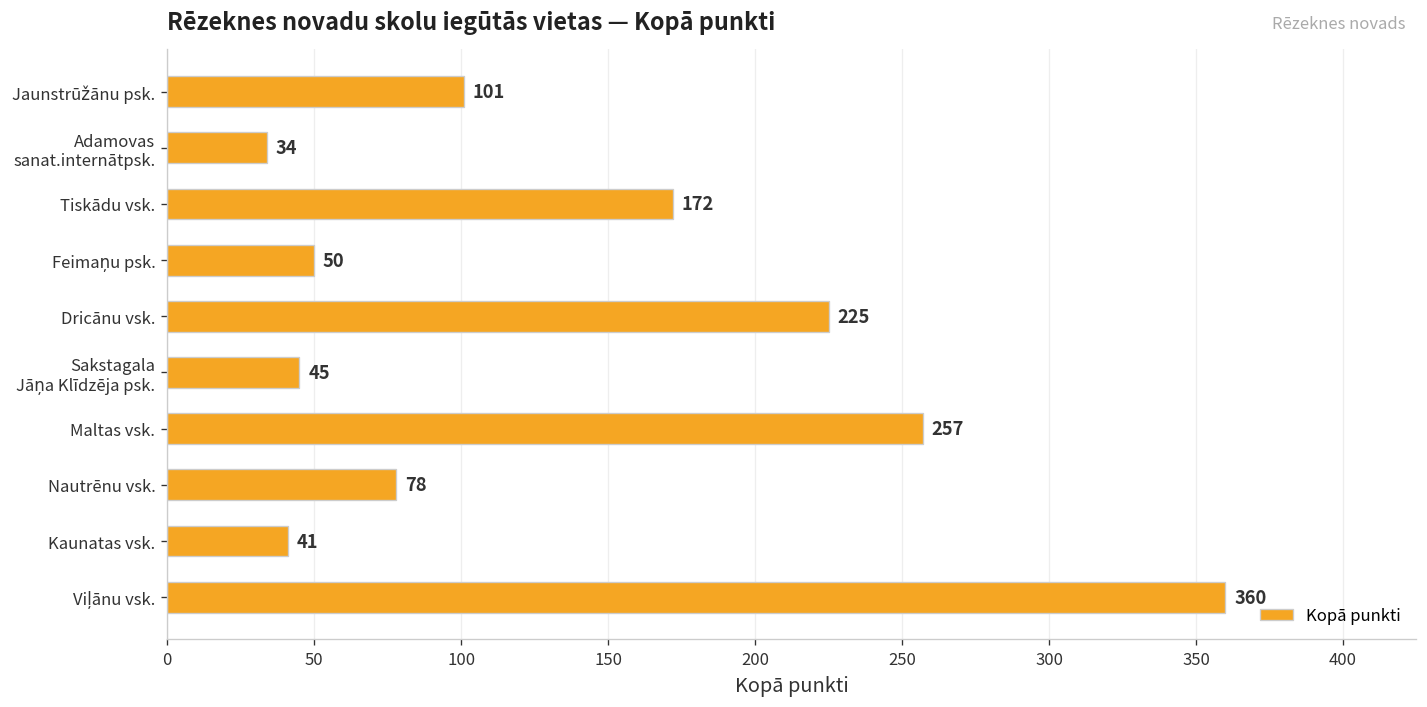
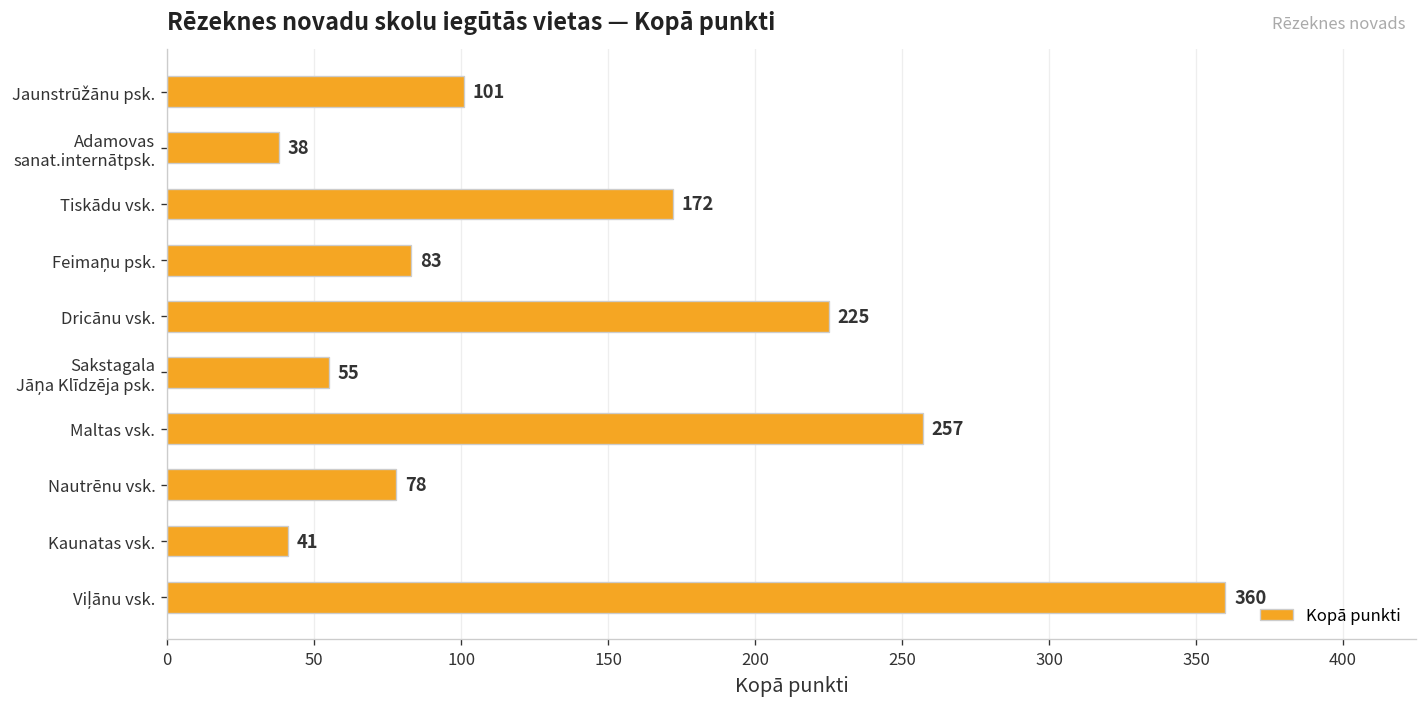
  {
    "Jaunstrūžānu psk.": 101,
-   "Adamovas sanat.internātpsk.": 34,
+   "Adamovas sanat.internātpsk.": 38,
    "Tiskādu vsk.": 172,
-   "Feimaņu psk.": 50,
+   "Feimaņu psk.": 83,
    "Dricānu vsk.": 225,
-   "Sakstagala Jāņa Klīdzēja psk.": 45,
+   "Sakstagala Jāņa Klīdzēja psk.": 55,
    "Maltas vsk.": 257,
    "Nautrēnu vsk.": 78,
    "Kaunatas vsk.": 41,
    "Viļānu vsk.": 360
  }
